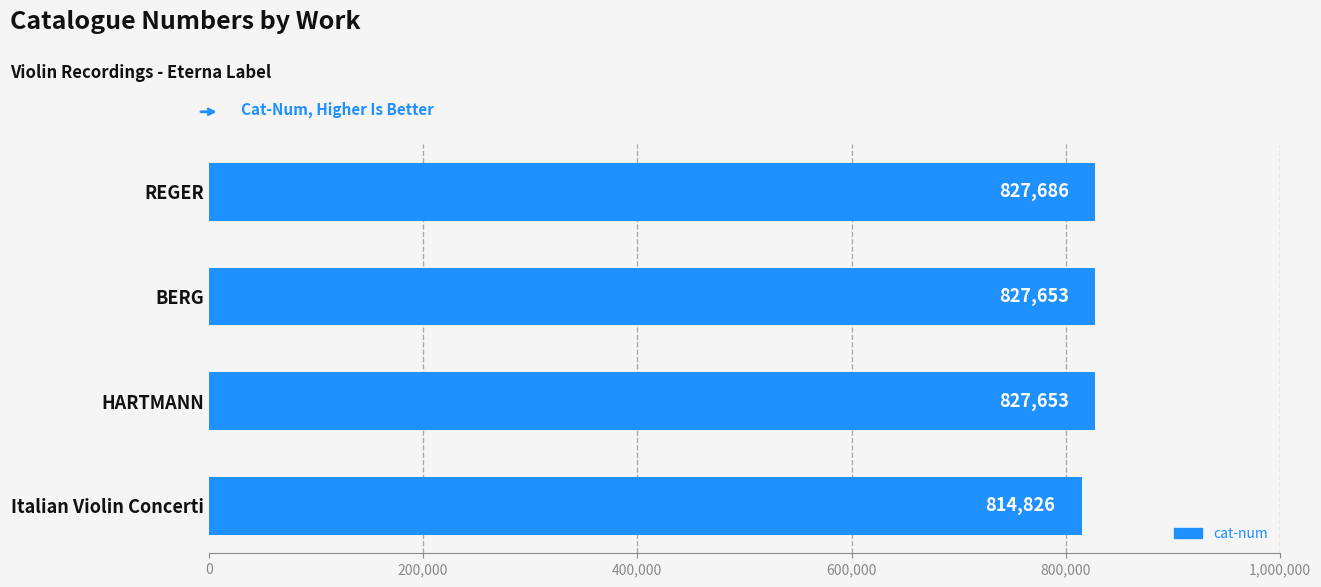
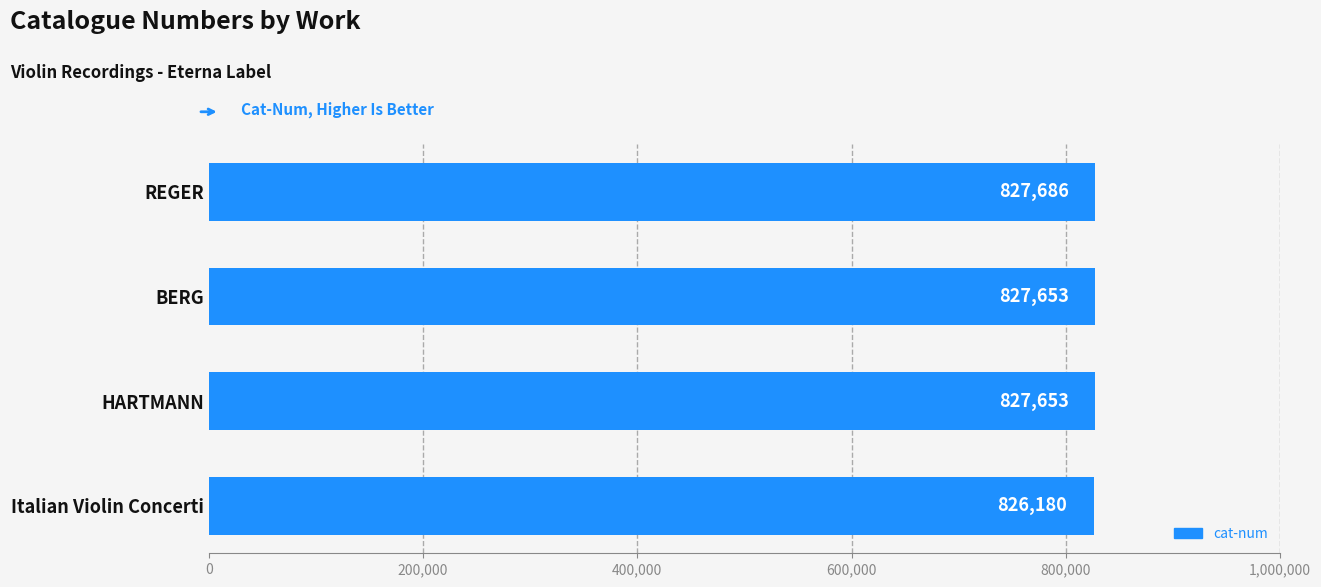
  {
    "REGER": "827,686",
    "BERG": "827,653",
    "HARTMANN": "827,653",
-   "Italian Violin Concerti": "814,826"
+   "Italian Violin Concerti": "826,180"
  }
